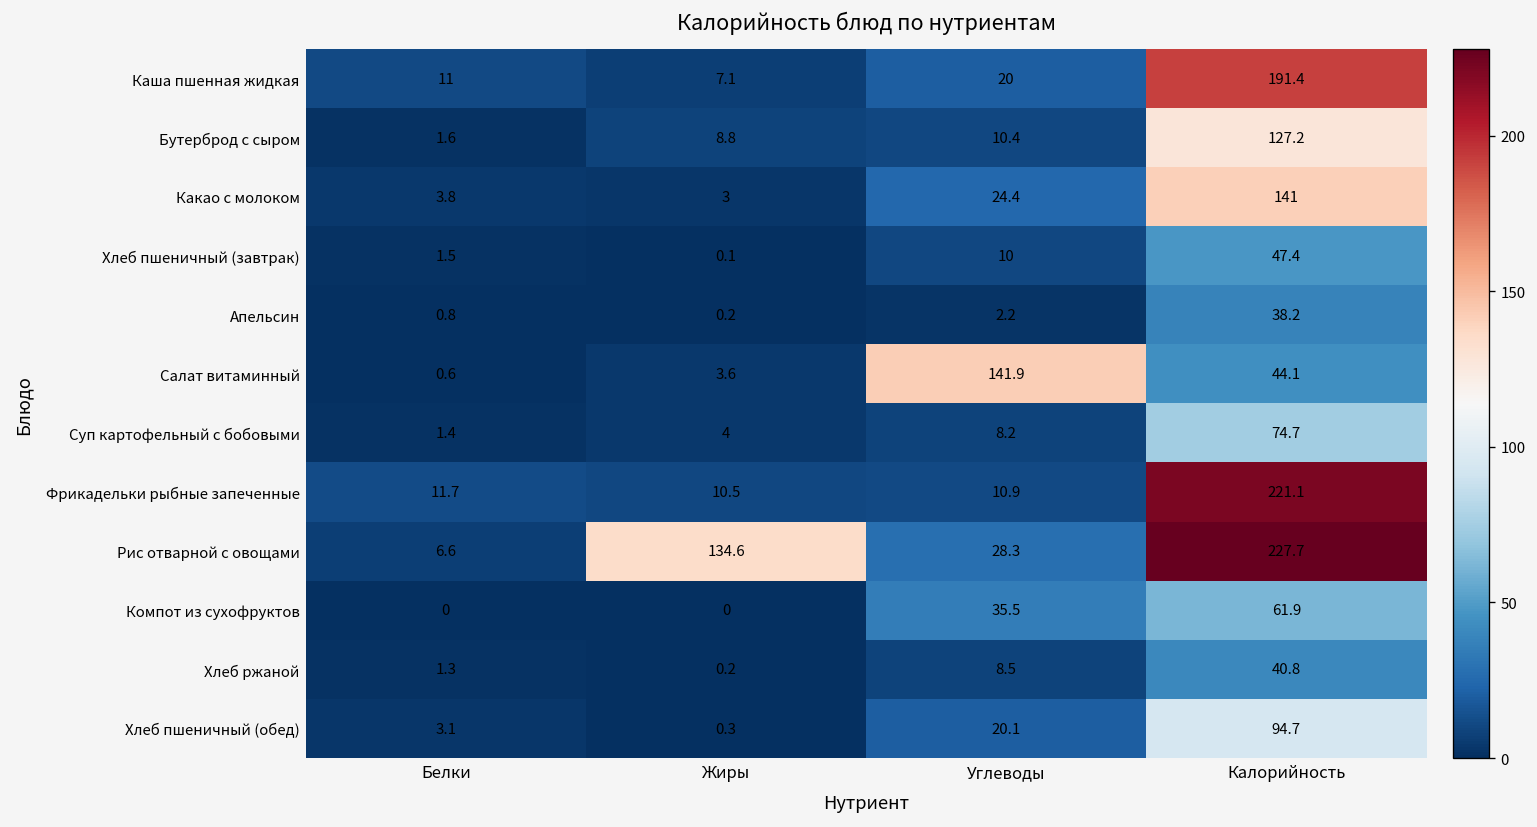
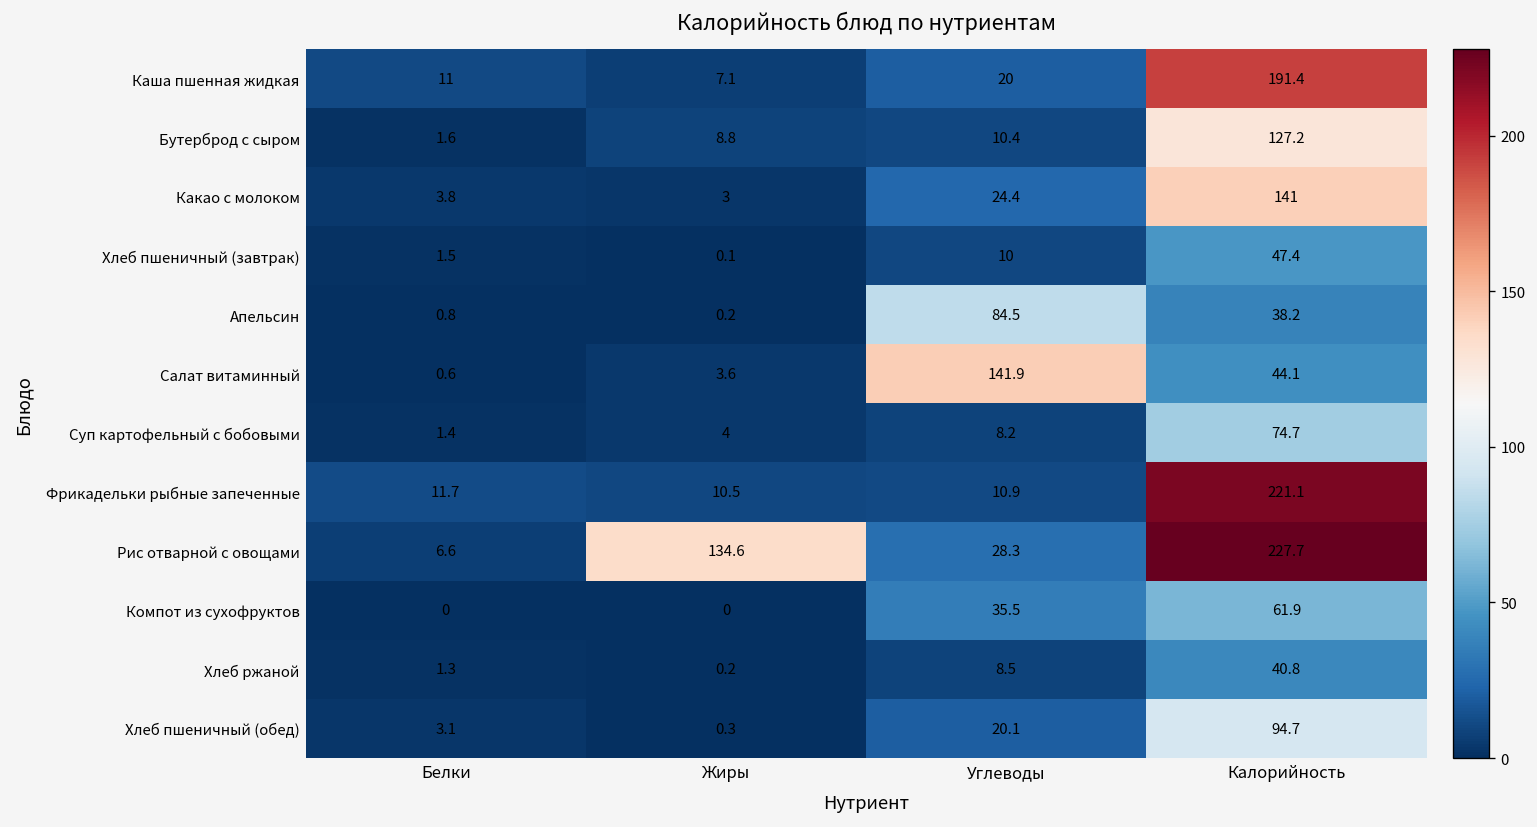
  {
    "Каша пшенная жидкая": {
      "Белки": 11,
      "Жиры": 7.1,
      "Углеводы": 20,
      "Калорийность": 191.4
    },
    "Бутерброд с сыром": {
      "Белки": 1.6,
      "Жиры": 8.8,
      "Углеводы": 10.4,
      "Калорийность": 127.2
    },
    "Какао с молоком": {
      "Белки": 3.8,
      "Жиры": 3,
      "Углеводы": 24.4,
      "Калорийность": 141
    },
    "Хлеб пшеничный (завтрак)": {
      "Белки": 1.5,
      "Жиры": 0.1,
      "Углеводы": 10,
      "Калорийность": 47.4
    },
    "Апельсин": {
      "Белки": 0.8,
      "Жиры": 0.2,
-     "Углеводы": 2.2,
+     "Углеводы": 84.5,
      "Калорийность": 38.2
    },
    "Салат витаминный": {
      "Белки": 0.6,
      "Жиры": 3.6,
      "Углеводы": 141.9,
      "Калорийность": 44.1
    },
    "Суп картофельный с бобовыми": {
      "Белки": 1.4,
      "Жиры": 4,
      "Углеводы": 8.2,
      "Калорийность": 74.7
    },
    "Фрикадельки рыбные запеченные": {
      "Белки": 11.7,
      "Жиры": 10.5,
      "Углеводы": 10.9,
      "Калорийность": 221.1
    },
    "Рис отварной с овощами": {
      "Белки": 6.6,
      "Жиры": 134.6,
      "Углеводы": 28.3,
      "Калорийность": 227.7
    },
    "Компот из сухофруктов": {
      "Белки": 0,
      "Жиры": 0,
      "Углеводы": 35.5,
      "Калорийность": 61.9
    },
    "Хлеб ржаной": {
      "Белки": 1.3,
      "Жиры": 0.2,
      "Углеводы": 8.5,
      "Калорийность": 40.8
    },
    "Хлеб пшеничный (обед)": {
      "Белки": 3.1,
      "Жиры": 0.3,
      "Углеводы": 20.1,
      "Калорийность": 94.7
    }
  }
